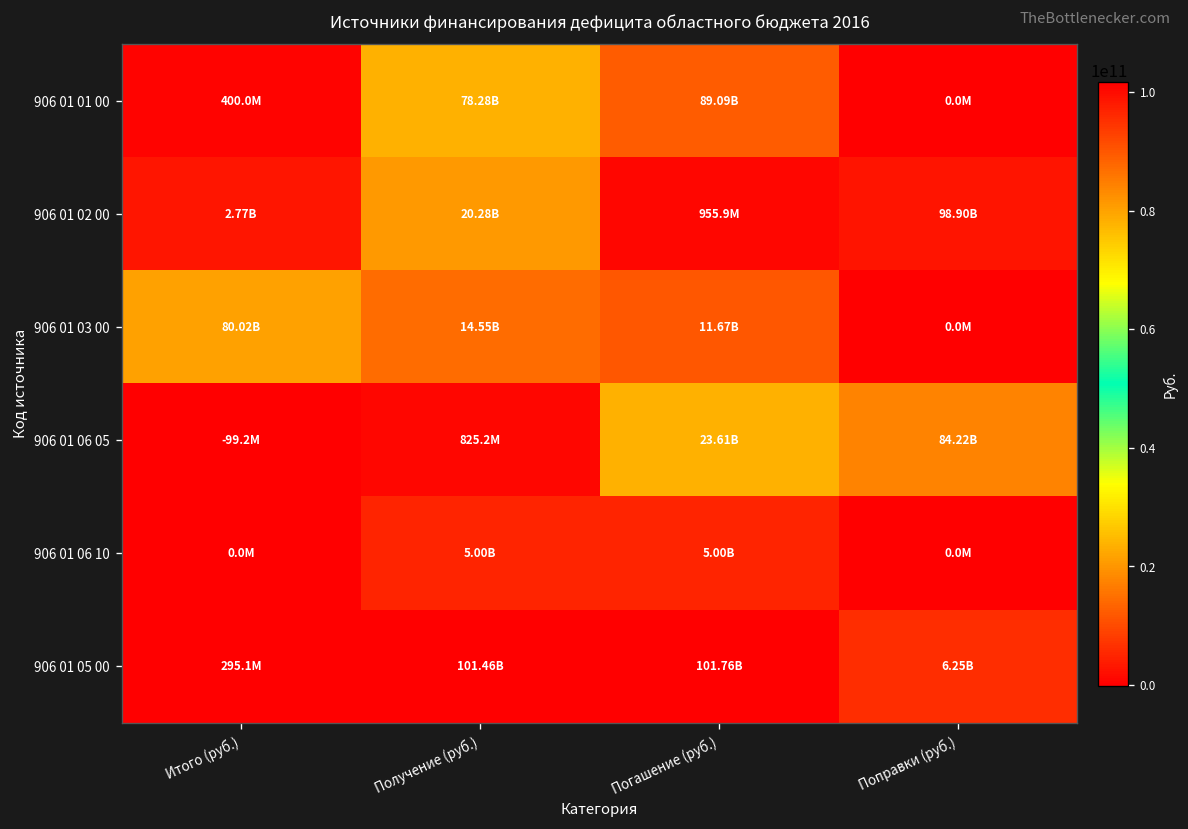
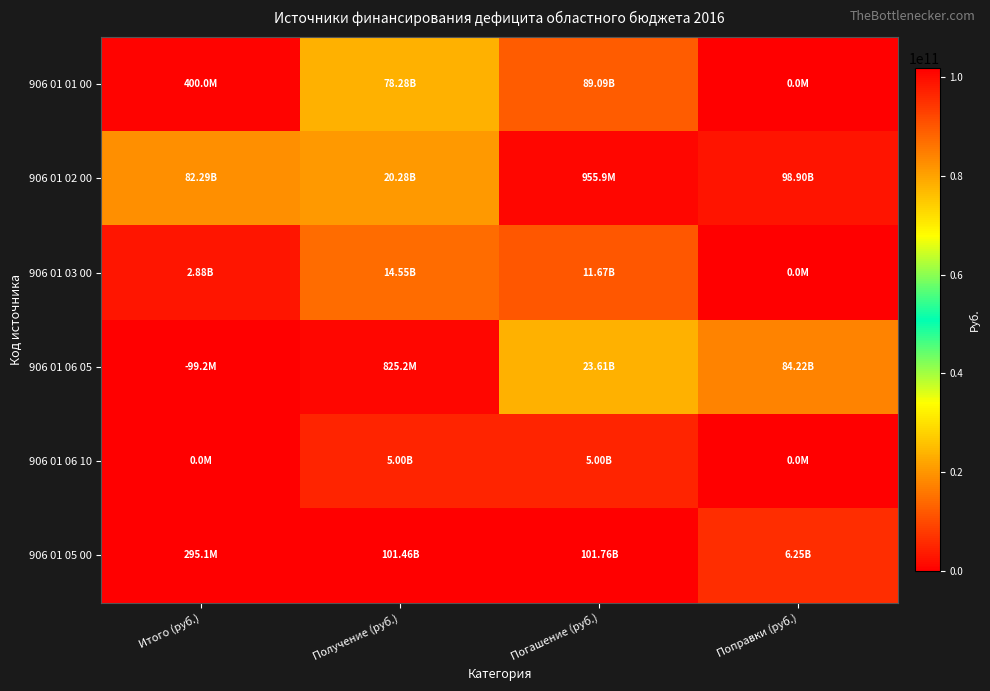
  {
    "906 01 01 00": {
      "Итого (руб.)": "400.0M",
      "Получение (руб.)": "78.28B",
      "Погашение (руб.)": "89.09B",
      "Поправки (руб.)": "0.0M"
    },
    "906 01 02 00": {
-     "Итого (руб.)": "2.77B",
+     "Итого (руб.)": "82.29B",
      "Получение (руб.)": "20.28B",
      "Погашение (руб.)": "955.9M",
      "Поправки (руб.)": "98.90B"
    },
    "906 01 03 00": {
-     "Итого (руб.)": "80.02B",
+     "Итого (руб.)": "2.88B",
      "Получение (руб.)": "14.55B",
      "Погашение (руб.)": "11.67B",
      "Поправки (руб.)": "0.0M"
    },
    "906 01 06 05": {
      "Итого (руб.)": "-99.2M",
      "Получение (руб.)": "825.2M",
      "Погашение (руб.)": "23.61B",
      "Поправки (руб.)": "84.22B"
    },
    "906 01 06 10": {
      "Итого (руб.)": "0.0M",
      "Получение (руб.)": "5.00B",
      "Погашение (руб.)": "5.00B",
      "Поправки (руб.)": "0.0M"
    },
    "906 01 05 00": {
      "Итого (руб.)": "295.1M",
      "Получение (руб.)": "101.46B",
      "Погашение (руб.)": "101.76B",
      "Поправки (руб.)": "6.25B"
    }
  }
